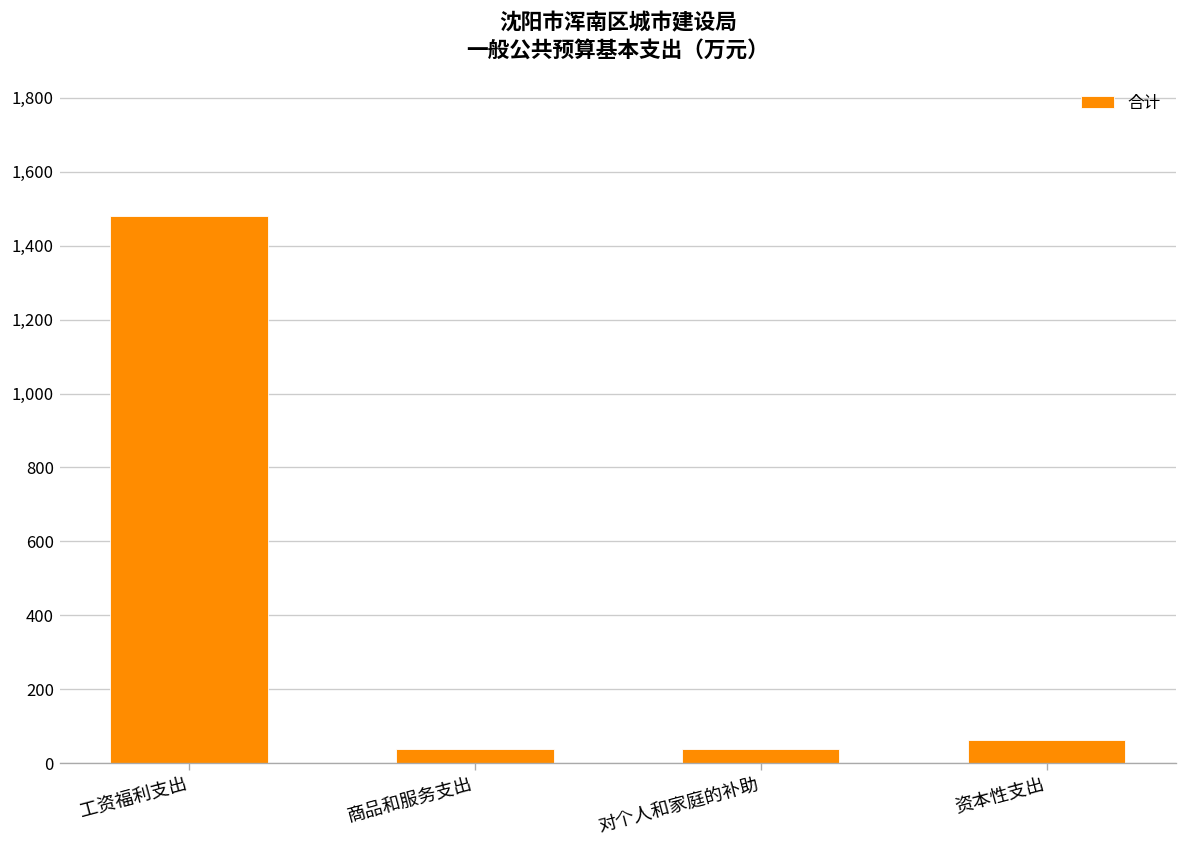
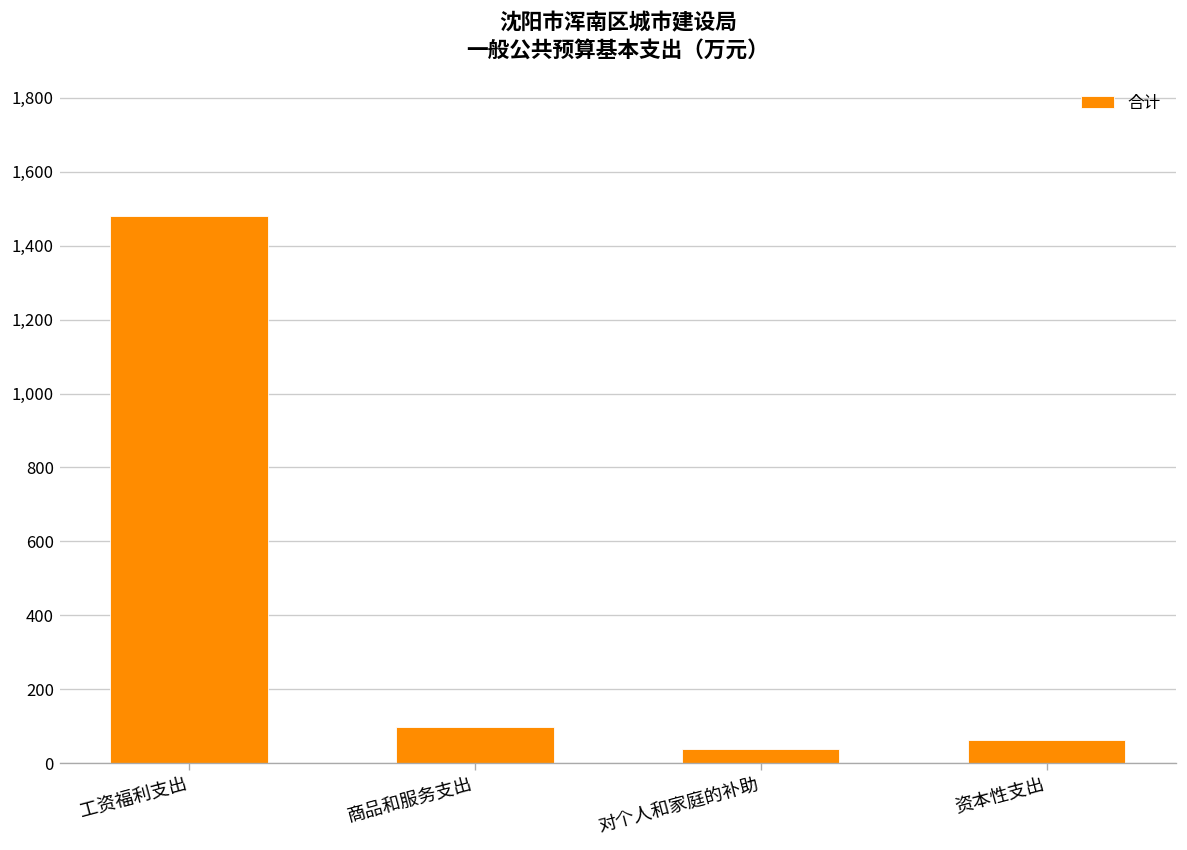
  {
    "工资福利支出": "1,480",
-   "商品和服务支出": "40",
+   "商品和服务支出": "100",
    "对个人和家庭的补助": "40",
    "资本性支出": "60"
  }
